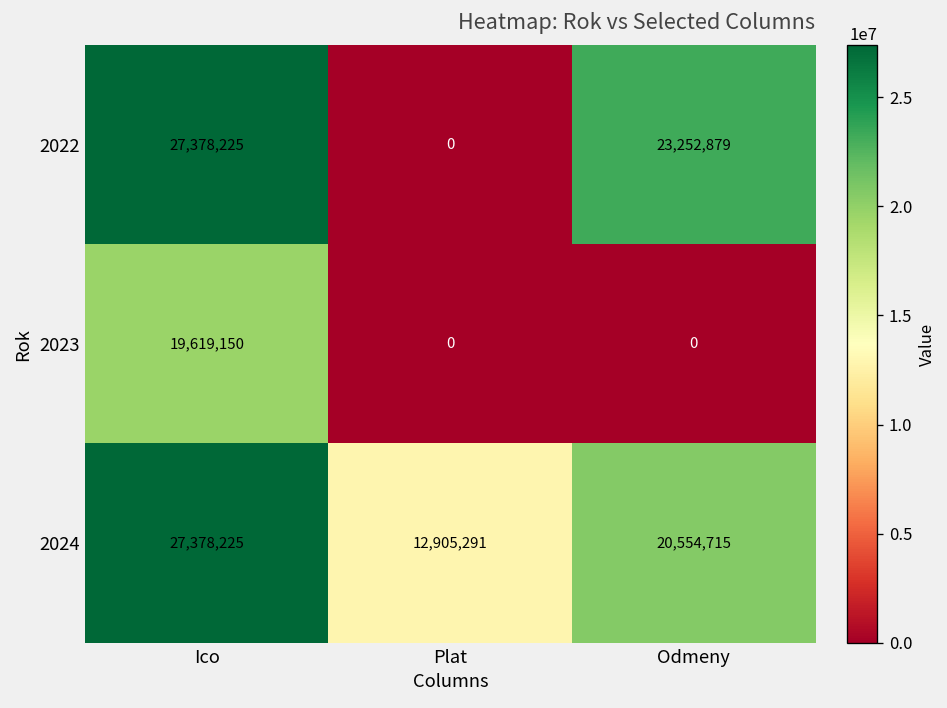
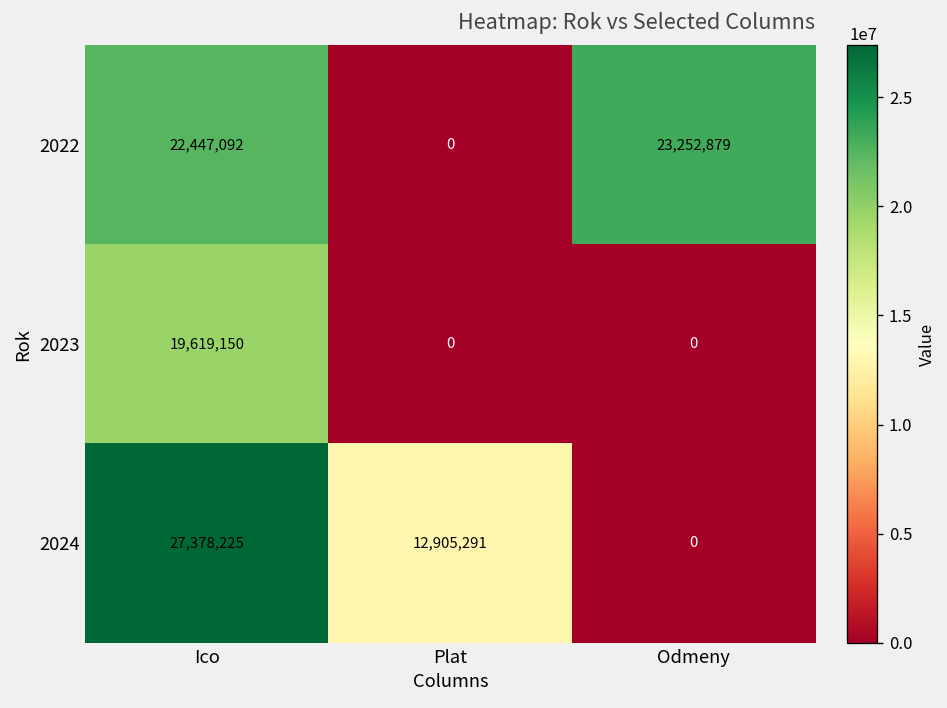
  {
    "2022": {
-     "Ico": "27,378,225",
+     "Ico": "22,447,092",
      "Plat": "0",
      "Odmeny": "23,252,879"
    },
    "2023": {
      "Ico": "19,619,150",
      "Plat": "0",
      "Odmeny": "0"
    },
    "2024": {
      "Ico": "27,378,225",
      "Plat": "12,905,291",
-     "Odmeny": "20,554,715"
+     "Odmeny": "0"
    }
  }
